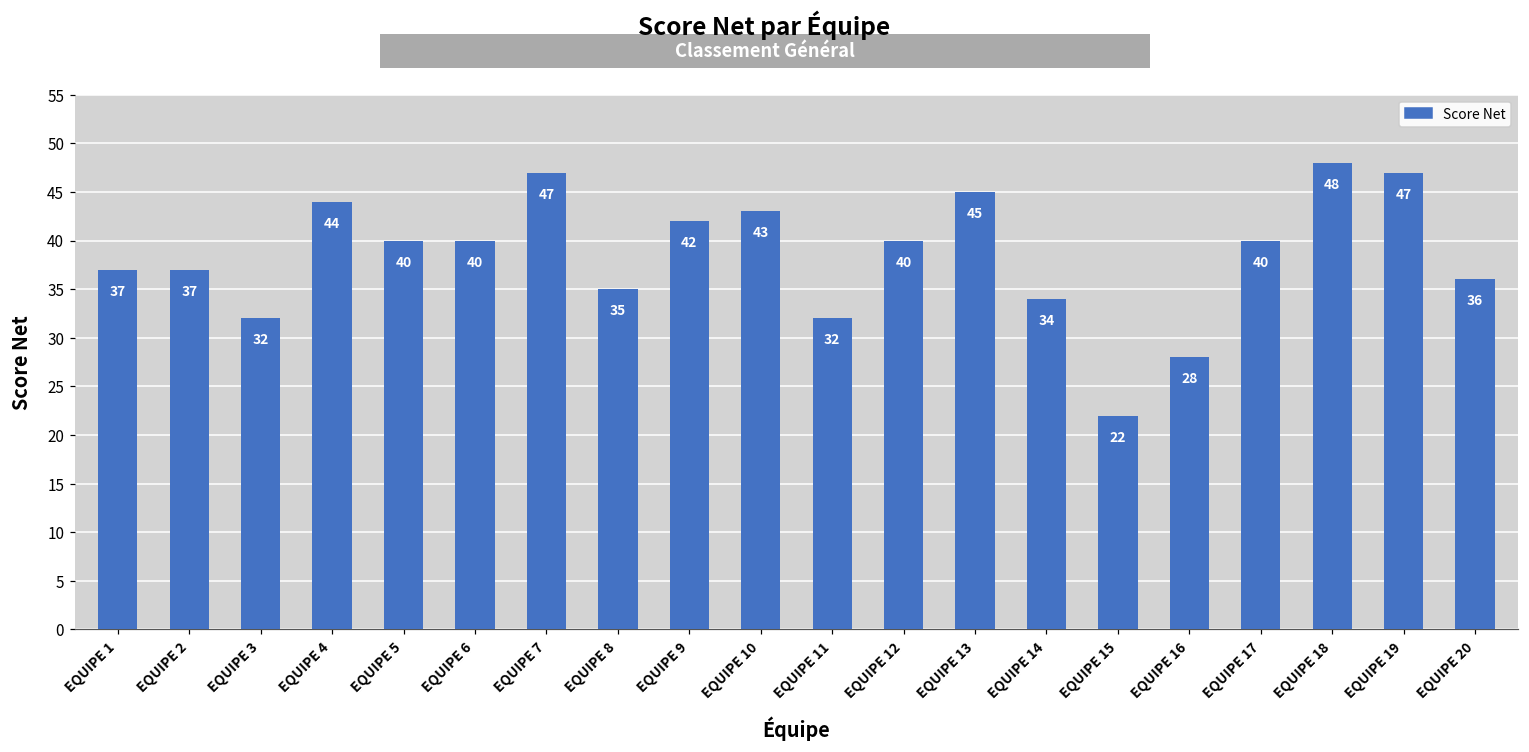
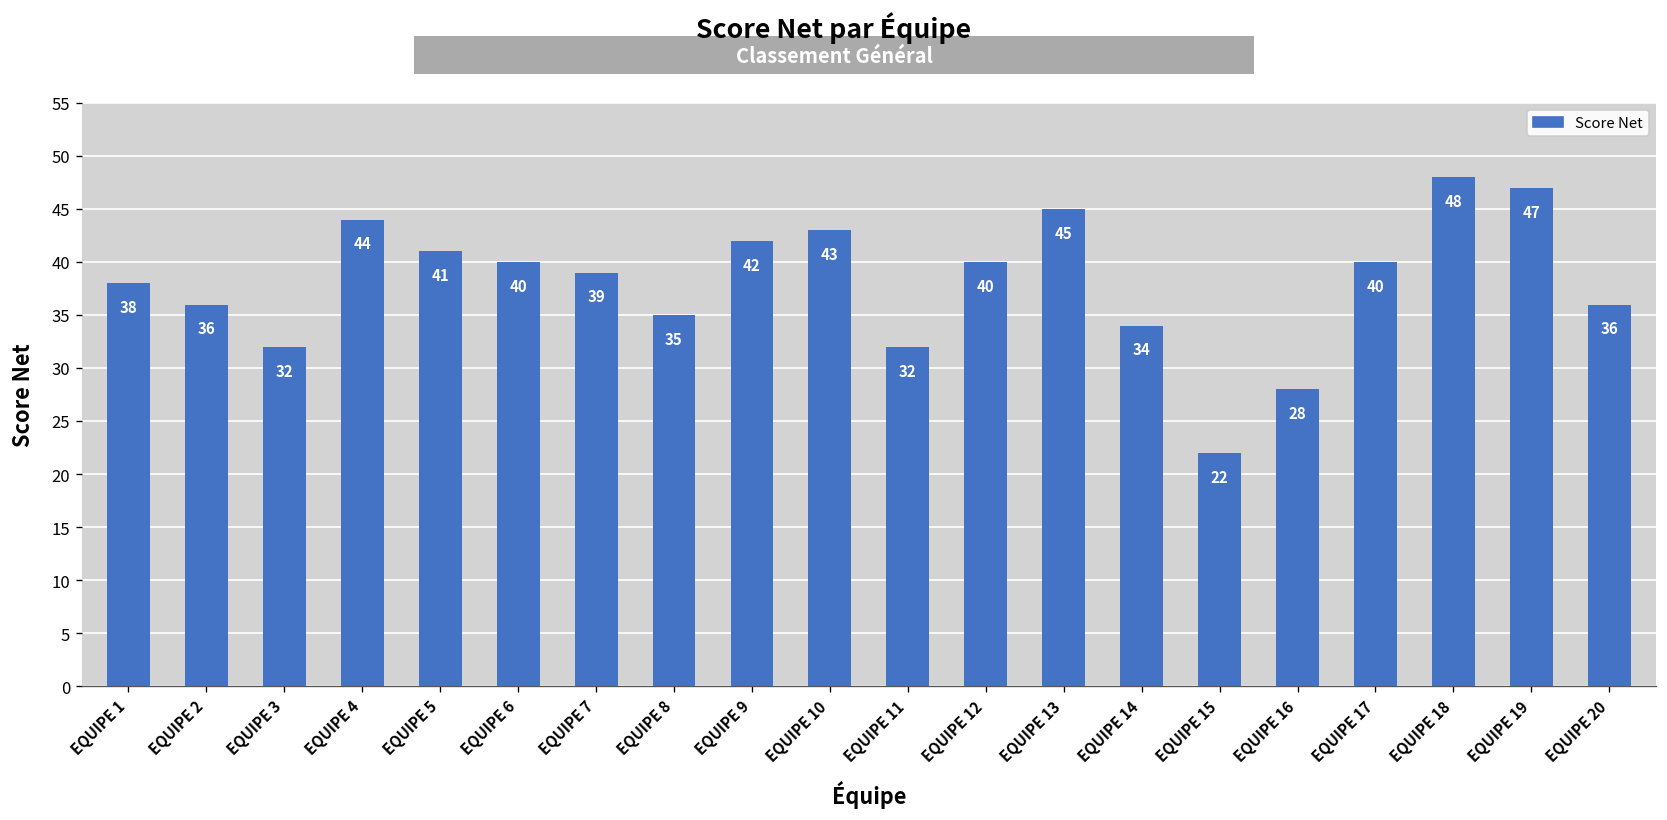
  {
-   "EQUIPE 1": 37,
-   "EQUIPE 2": 37,
+   "EQUIPE 1": 38,
+   "EQUIPE 2": 36,
    "EQUIPE 3": 32,
    "EQUIPE 4": 44,
-   "EQUIPE 5": 40,
+   "EQUIPE 5": 41,
    "EQUIPE 6": 40,
-   "EQUIPE 7": 47,
+   "EQUIPE 7": 39,
    "EQUIPE 8": 35,
    "EQUIPE 9": 42,
    "EQUIPE 10": 43,
    "EQUIPE 11": 32,
    "EQUIPE 12": 40,
    "EQUIPE 13": 45,
    "EQUIPE 14": 34,
    "EQUIPE 15": 22,
    "EQUIPE 16": 28,
    "EQUIPE 17": 40,
    "EQUIPE 18": 48,
    "EQUIPE 19": 47,
    "EQUIPE 20": 36
  }
